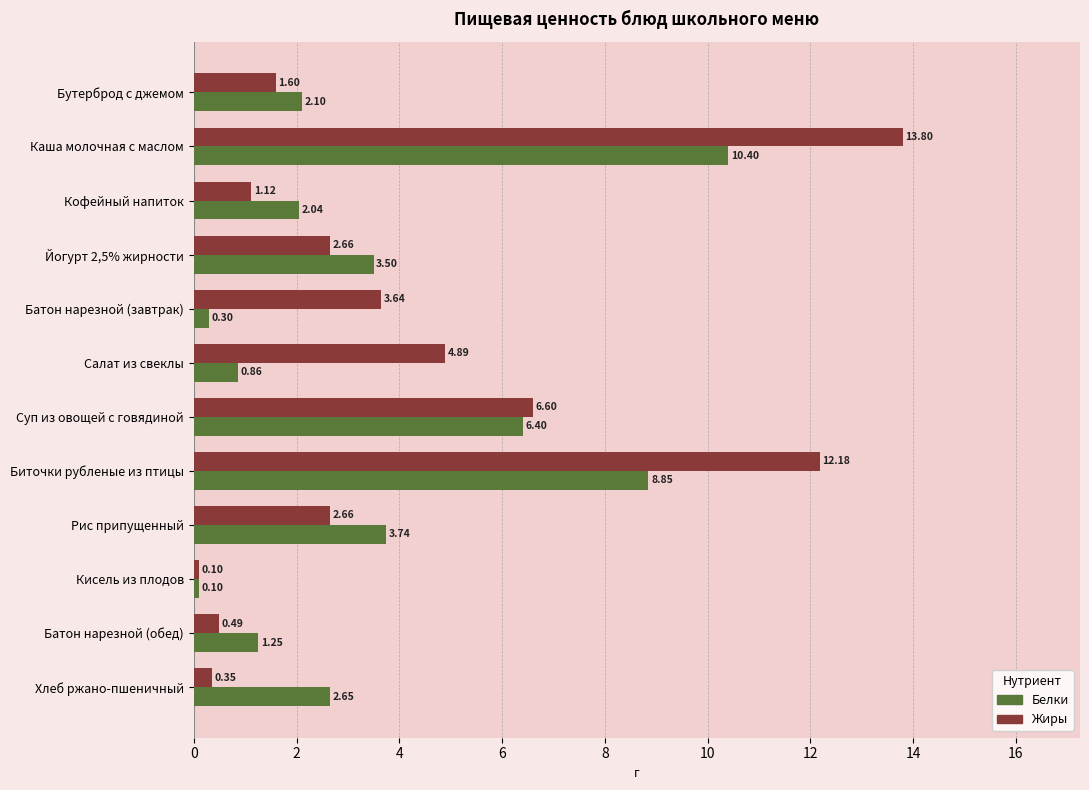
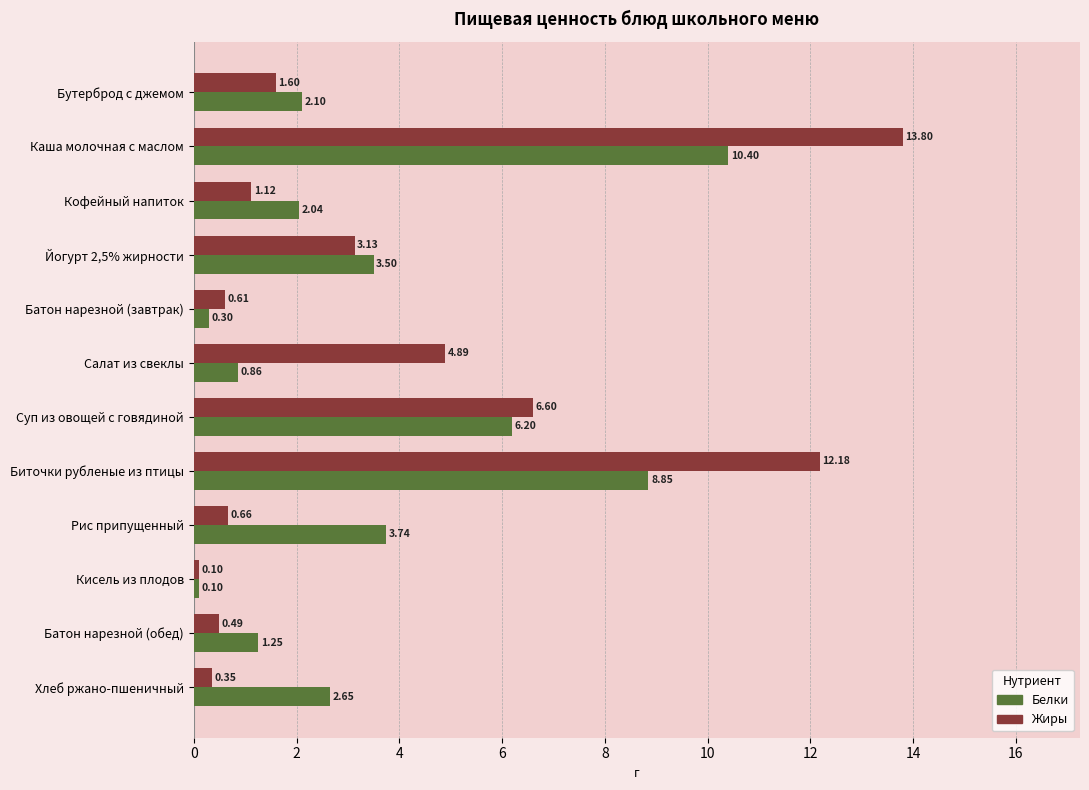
  {
    "Белки": {
      "Бутерброд с джемом": 2.10,
      "Каша молочная с маслом": 10.40,
      "Кофейный напиток": 2.04,
      "Йогурт 2,5% жирности": 3.50,
      "Батон нарезной (завтрак)": 0.30,
      "Салат из свеклы": 0.86,
-     "Суп из овощей с говядиной": 6.40,
+     "Суп из овощей с говядиной": 6.20,
      "Биточки рубленые из птицы": 8.85,
      "Рис припущенный": 3.74,
      "Кисель из плодов": 0.10,
      "Батон нарезной (обед)": 1.25,
      "Хлеб ржано-пшеничный": 2.65
    },
    "Жиры": {
      "Бутерброд с джемом": 1.60,
      "Каша молочная с маслом": 13.80,
      "Кофейный напиток": 1.12,
-     "Йогурт 2,5% жирности": 2.66,
-     "Батон нарезной (завтрак)": 3.64,
+     "Йогурт 2,5% жирности": 3.13,
+     "Батон нарезной (завтрак)": 0.61,
      "Салат из свеклы": 4.89,
      "Суп из овощей с говядиной": 6.60,
      "Биточки рубленые из птицы": 12.18,
-     "Рис припущенный": 2.66,
+     "Рис припущенный": 0.66,
      "Кисель из плодов": 0.10,
      "Батон нарезной (обед)": 0.49,
      "Хлеб ржано-пшеничный": 0.35
    }
  }
